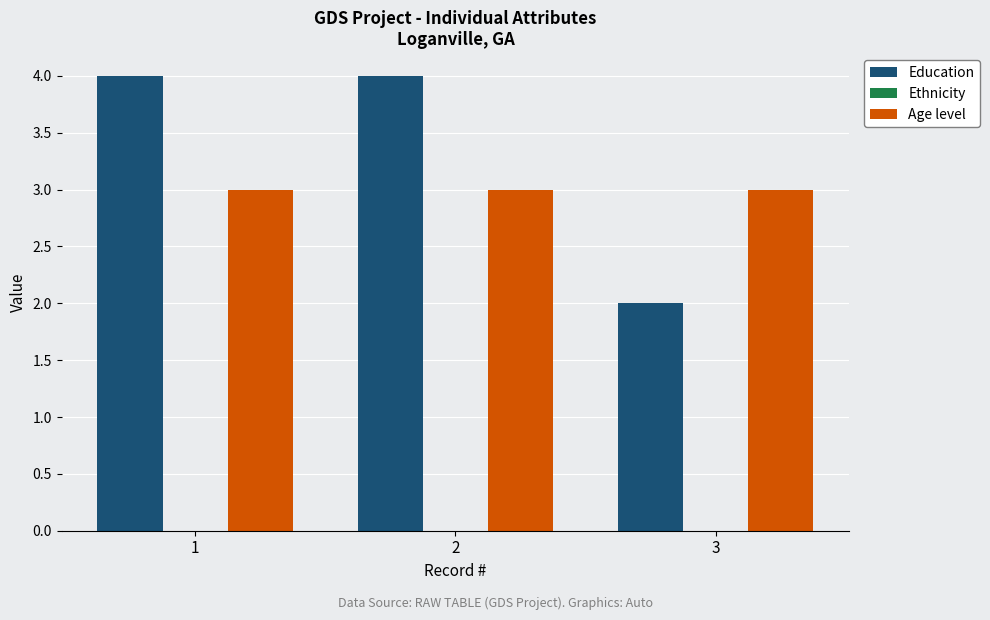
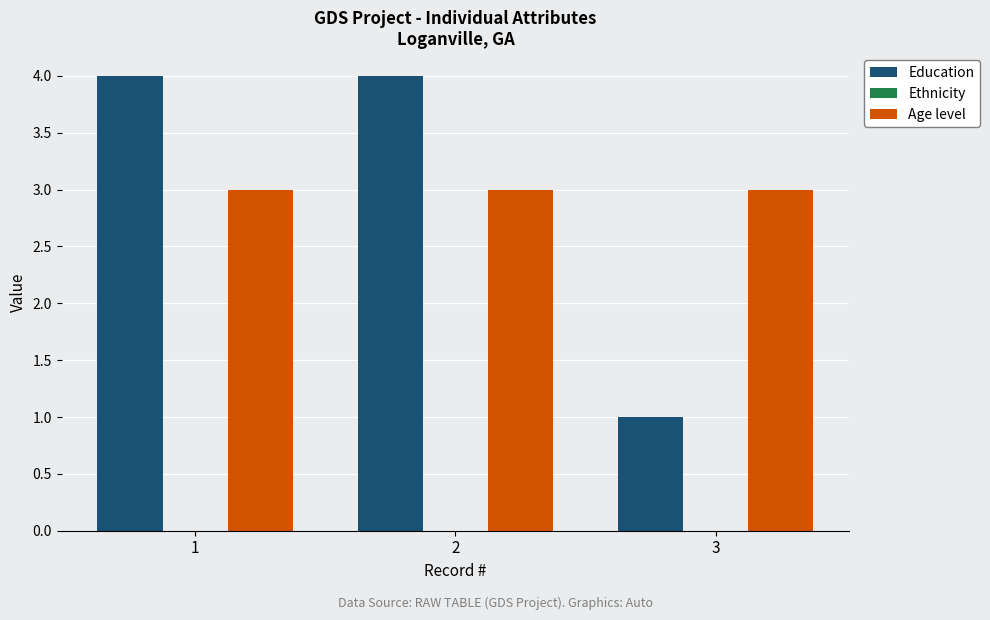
  {
    "Education": {
      "1": 4,
      "2": 4,
-     "3": 2
+     "3": 1
    },
    "Ethnicity": {
      "1": 0,
      "2": 0,
      "3": 0
    },
    "Age level": {
      "1": 3,
      "2": 3,
      "3": 3
    }
  }
